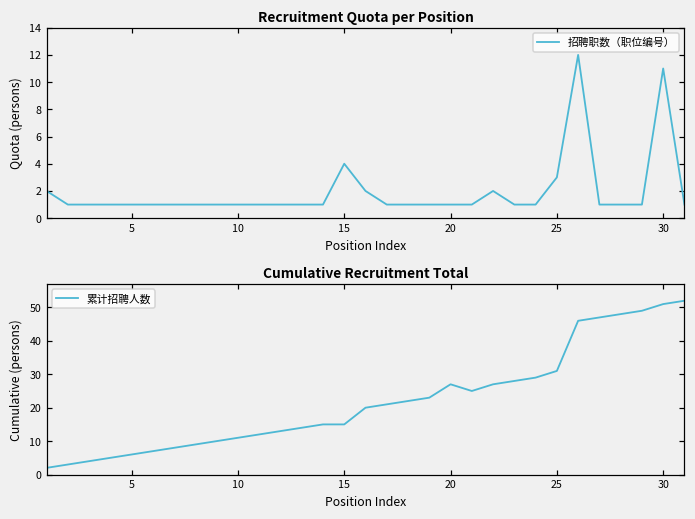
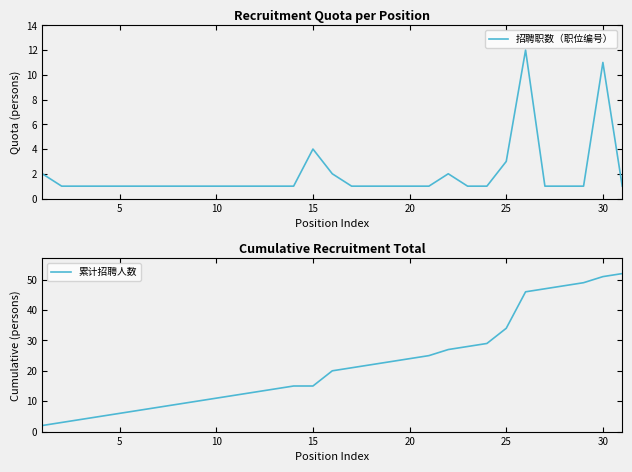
  {
    "Recruitment Quota per Position": {
      "5": 1.0,
      "10": 1.0,
      "15": 4.0,
      "20": 1.0,
      "25": 3.0,
      "30": 11.0
    },
    "Cumulative Recruitment Total": {
      "5": 6,
      "10": 11,
      "15": 15,
-     "20": 27,
-     "25": 31,
+     "20": 24,
+     "25": 34,
      "30": 51
    }
  }
